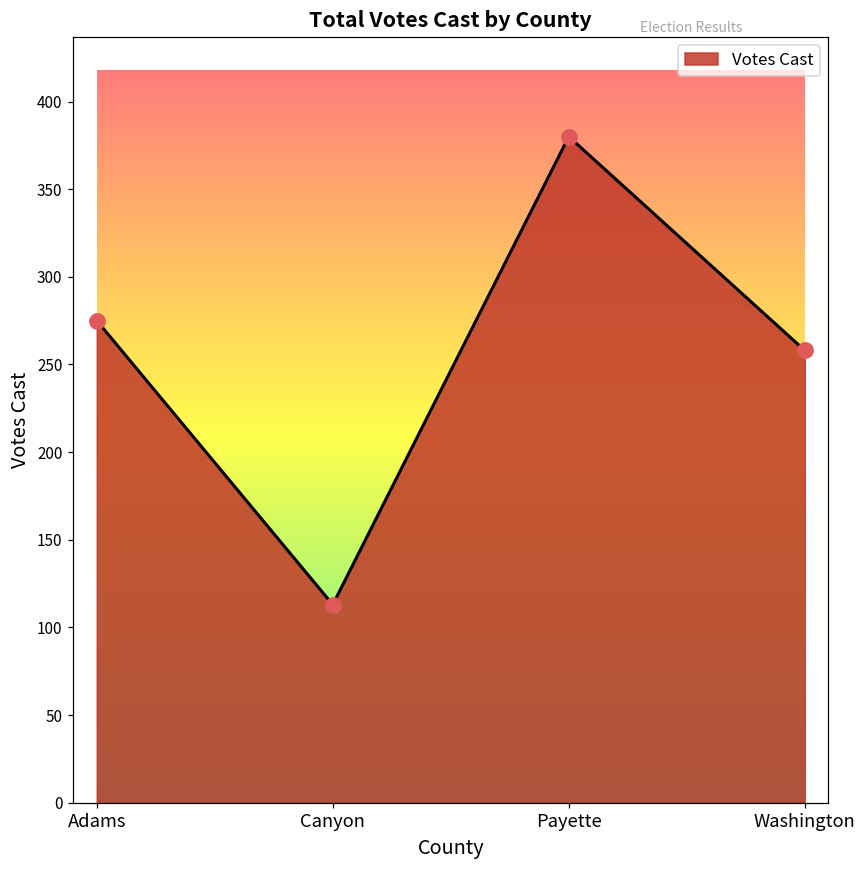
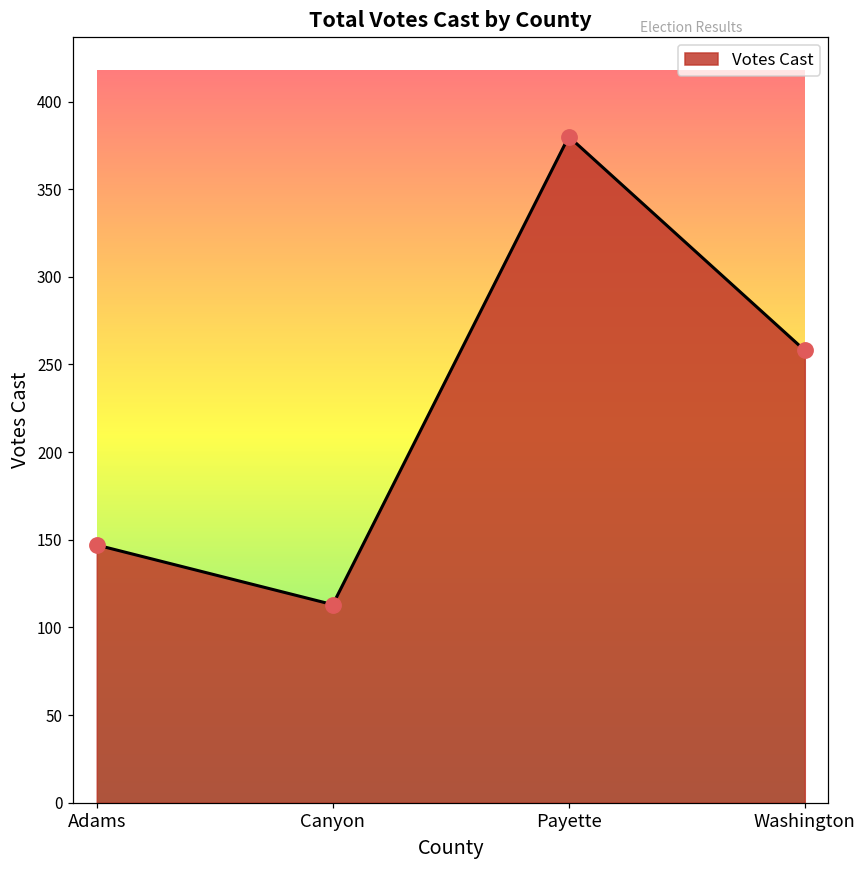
  {
-   "Adams": 275,
+   "Adams": 147,
    "Canyon": 113,
    "Payette": 380,
    "Washington": 258
  }
